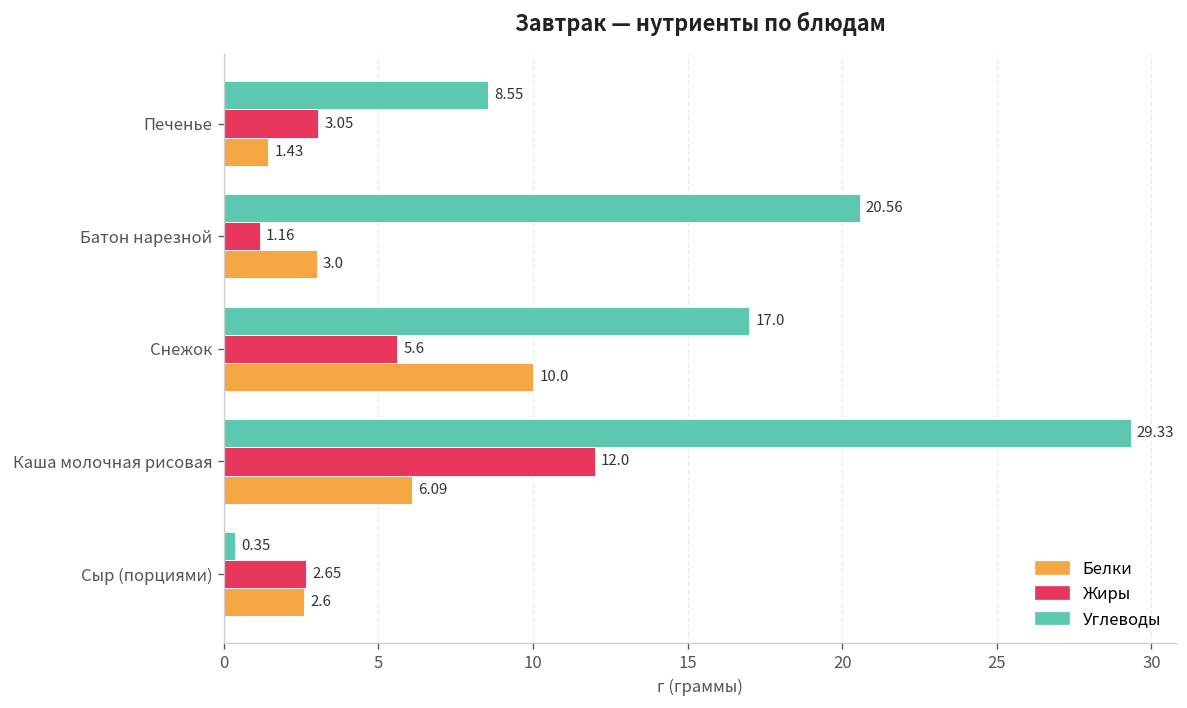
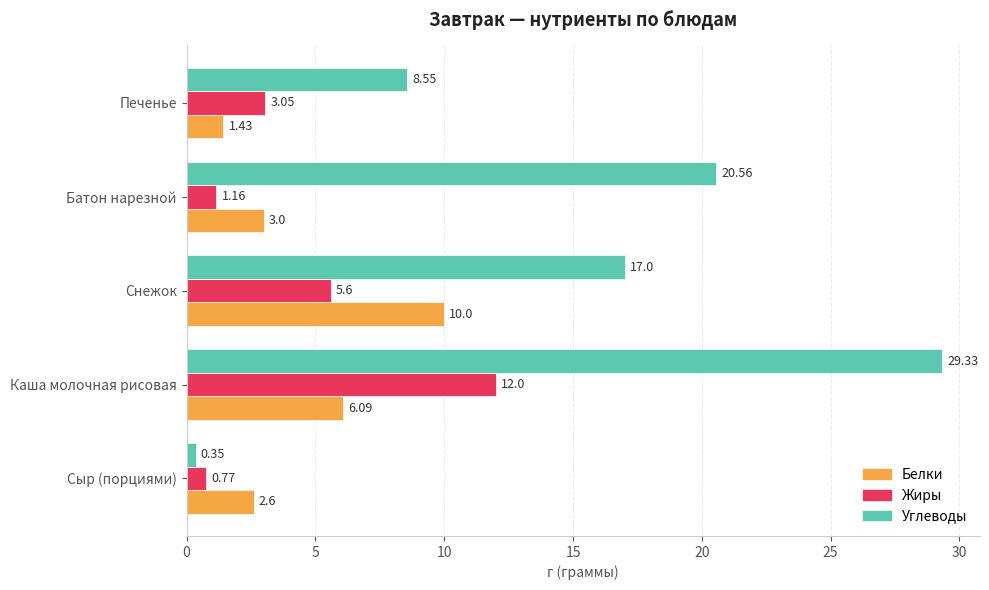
  {
    "Белки": {
      "Печенье": 1.43,
      "Батон нарезной": 3.0,
      "Снежок": 10.0,
      "Каша молочная рисовая": 6.09,
      "Сыр (порциями)": 2.6
    },
    "Жиры": {
      "Печенье": 3.05,
      "Батон нарезной": 1.16,
      "Снежок": 5.6,
      "Каша молочная рисовая": 12.0,
-     "Сыр (порциями)": 2.65
+     "Сыр (порциями)": 0.77
    },
    "Углеводы": {
      "Печенье": 8.55,
      "Батон нарезной": 20.56,
      "Снежок": 17.0,
      "Каша молочная рисовая": 29.33,
      "Сыр (порциями)": 0.35
    }
  }
